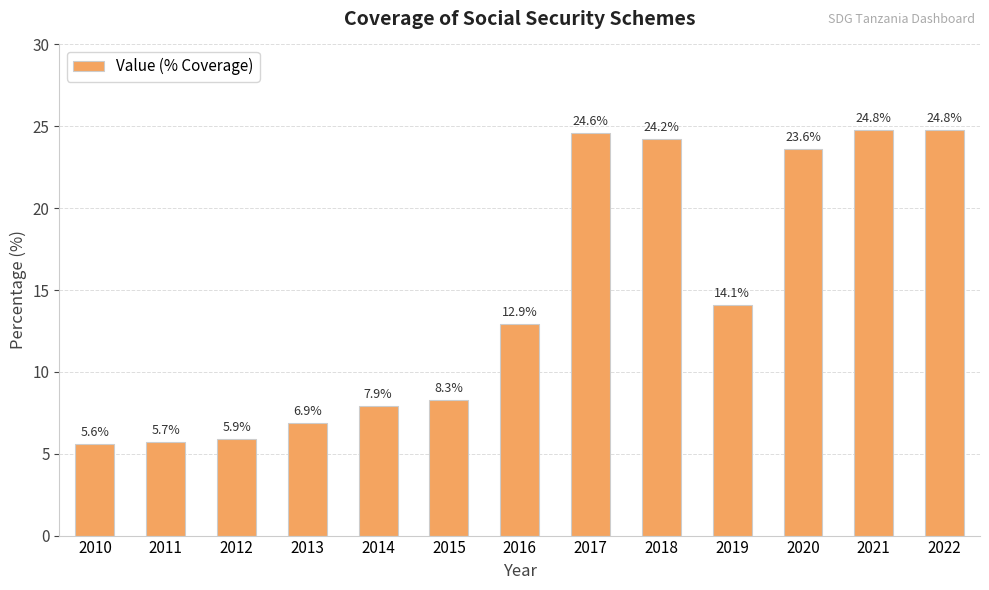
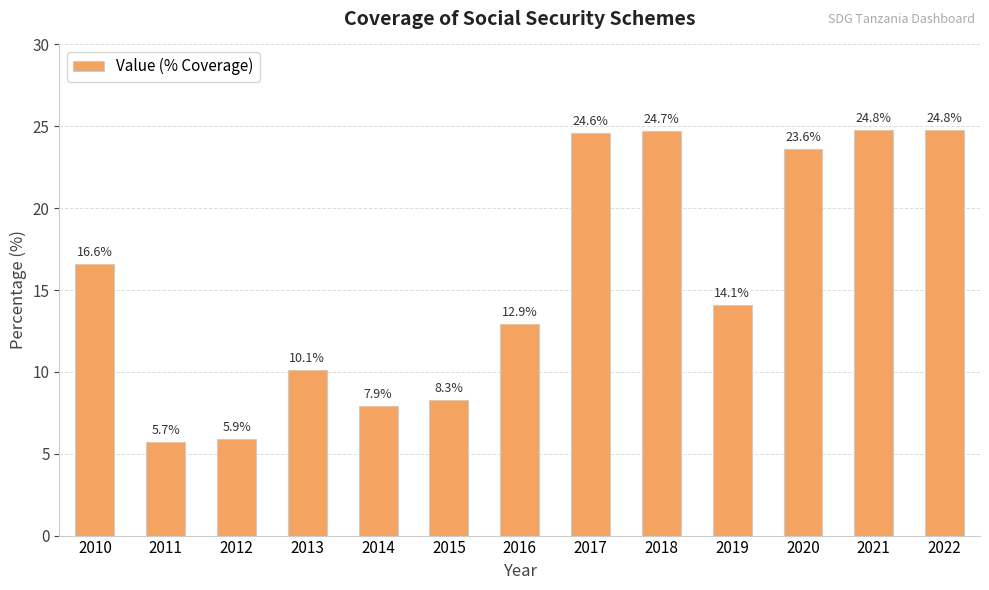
  {
-   "2010": "5.6%",
+   "2010": "16.6%",
    "2011": "5.7%",
    "2012": "5.9%",
-   "2013": "6.9%",
+   "2013": "10.1%",
    "2014": "7.9%",
    "2015": "8.3%",
    "2016": "12.9%",
    "2017": "24.6%",
-   "2018": "24.2%",
+   "2018": "24.7%",
    "2019": "14.1%",
    "2020": "23.6%",
    "2021": "24.8%",
    "2022": "24.8%"
  }
